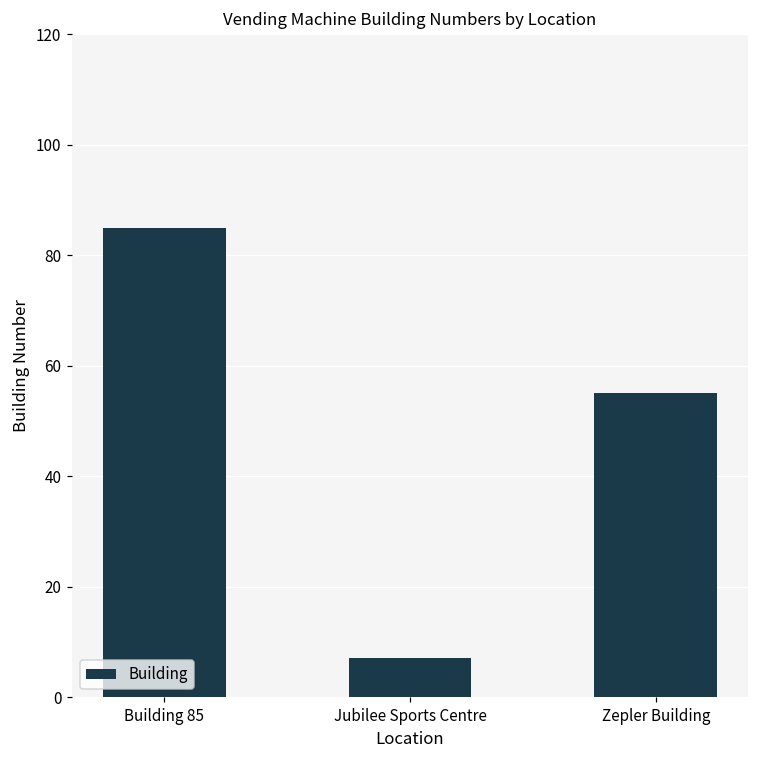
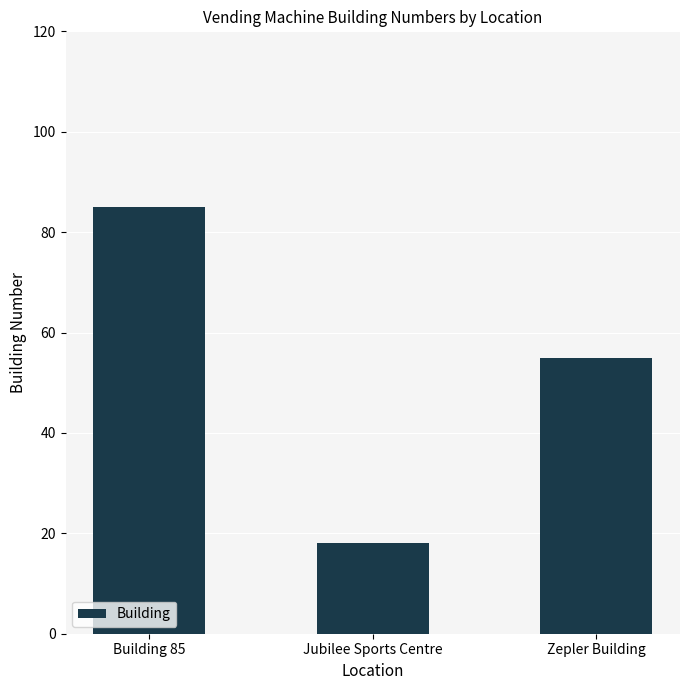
  {
    "Building 85": 85,
-   "Jubilee Sports Centre": 7,
+   "Jubilee Sports Centre": 18,
    "Zepler Building": 55
  }
